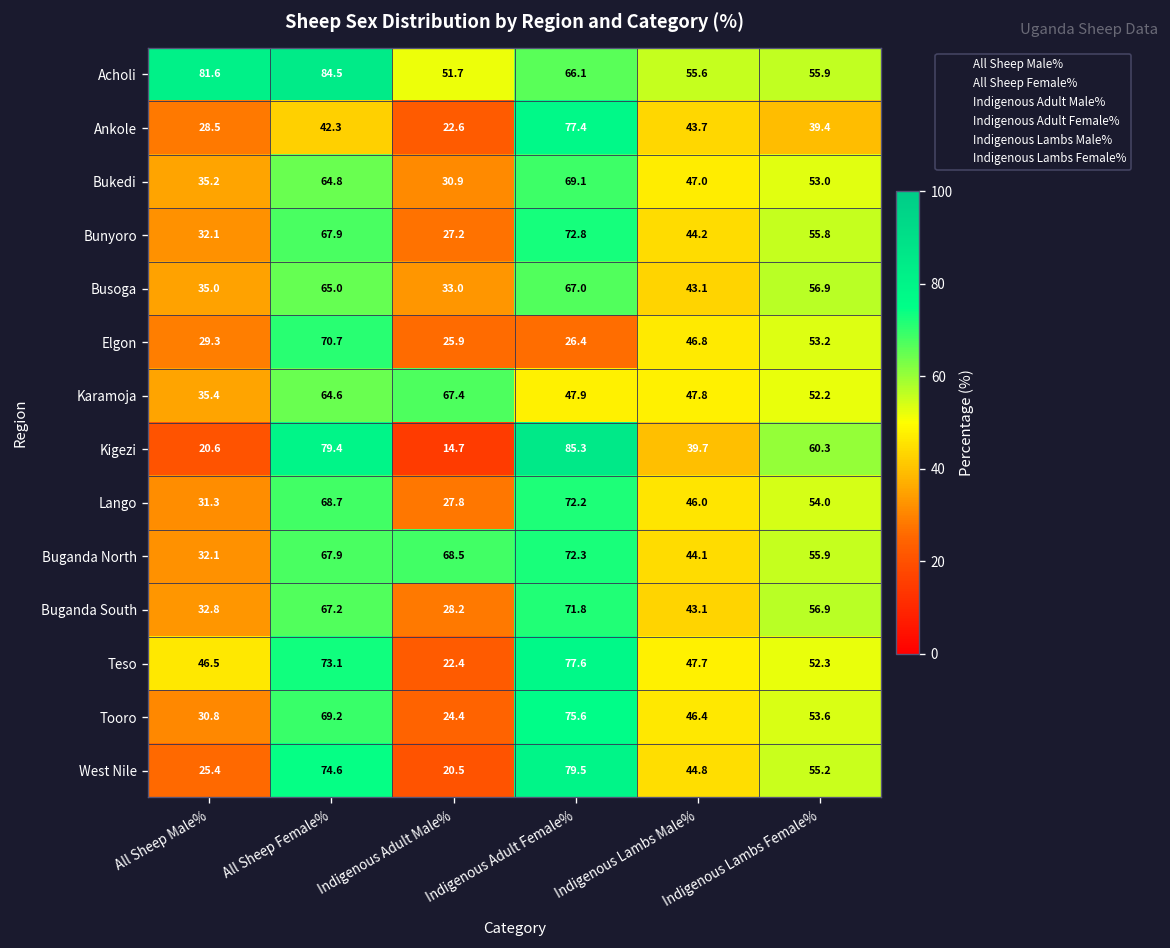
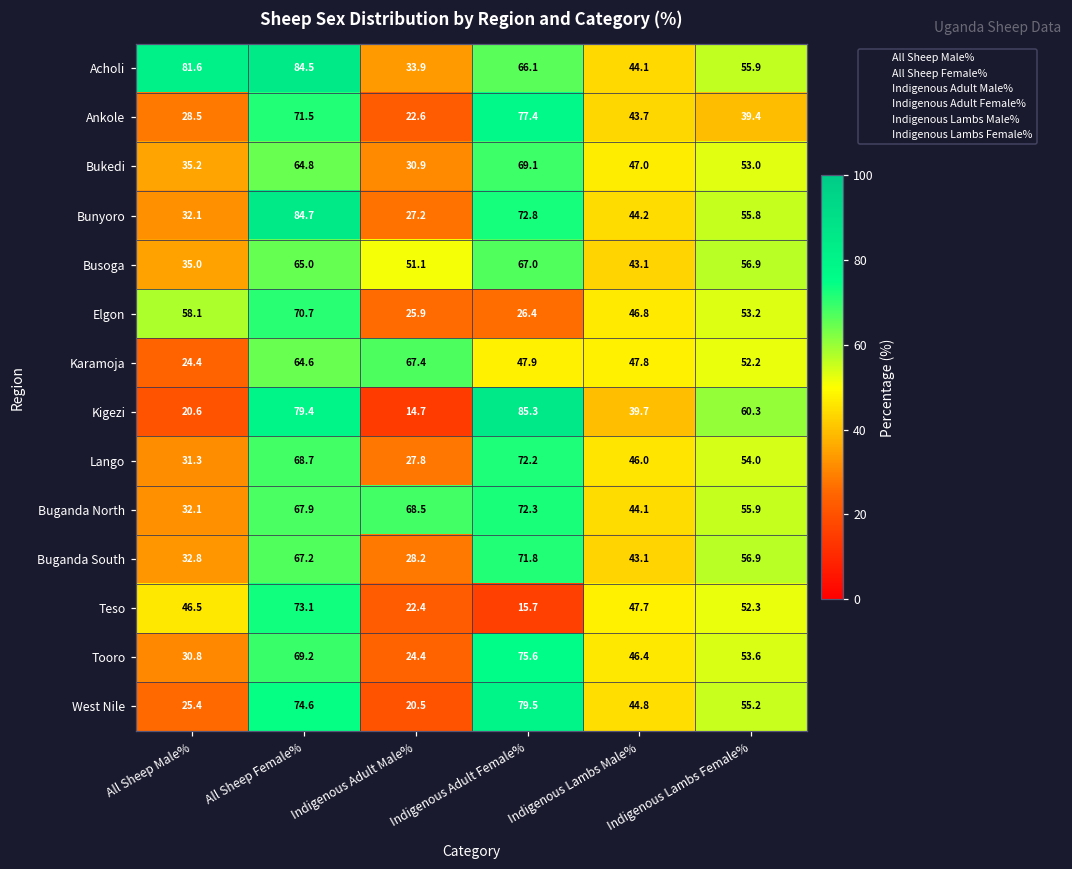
  {
    "Acholi": {
      "All Sheep Male%": 81.6,
      "All Sheep Female%": 84.5,
-     "Indigenous Adult Male%": 51.7,
+     "Indigenous Adult Male%": 33.9,
      "Indigenous Adult Female%": 66.1,
-     "Indigenous Lambs Male%": 55.6,
+     "Indigenous Lambs Male%": 44.1,
      "Indigenous Lambs Female%": 55.9
    },
    "Ankole": {
      "All Sheep Male%": 28.5,
-     "All Sheep Female%": 42.3,
+     "All Sheep Female%": 71.5,
      "Indigenous Adult Male%": 22.6,
      "Indigenous Adult Female%": 77.4,
      "Indigenous Lambs Male%": 43.7,
      "Indigenous Lambs Female%": 39.4
    },
    "Bukedi": {
      "All Sheep Male%": 35.2,
      "All Sheep Female%": 64.8,
      "Indigenous Adult Male%": 30.9,
      "Indigenous Adult Female%": 69.1,
      "Indigenous Lambs Male%": 47.0,
      "Indigenous Lambs Female%": 53.0
    },
    "Bunyoro": {
      "All Sheep Male%": 32.1,
-     "All Sheep Female%": 67.9,
+     "All Sheep Female%": 84.7,
      "Indigenous Adult Male%": 27.2,
      "Indigenous Adult Female%": 72.8,
      "Indigenous Lambs Male%": 44.2,
      "Indigenous Lambs Female%": 55.8
    },
    "Busoga": {
      "All Sheep Male%": 35.0,
      "All Sheep Female%": 65.0,
-     "Indigenous Adult Male%": 33.0,
+     "Indigenous Adult Male%": 51.1,
      "Indigenous Adult Female%": 67.0,
      "Indigenous Lambs Male%": 43.1,
      "Indigenous Lambs Female%": 56.9
    },
    "Elgon": {
-     "All Sheep Male%": 29.3,
+     "All Sheep Male%": 58.1,
      "All Sheep Female%": 70.7,
      "Indigenous Adult Male%": 25.9,
      "Indigenous Adult Female%": 26.4,
      "Indigenous Lambs Male%": 46.8,
      "Indigenous Lambs Female%": 53.2
    },
    "Karamoja": {
-     "All Sheep Male%": 35.4,
+     "All Sheep Male%": 24.4,
      "All Sheep Female%": 64.6,
      "Indigenous Adult Male%": 67.4,
      "Indigenous Adult Female%": 47.9,
      "Indigenous Lambs Male%": 47.8,
      "Indigenous Lambs Female%": 52.2
    },
    "Kigezi": {
      "All Sheep Male%": 20.6,
      "All Sheep Female%": 79.4,
      "Indigenous Adult Male%": 14.7,
      "Indigenous Adult Female%": 85.3,
      "Indigenous Lambs Male%": 39.7,
      "Indigenous Lambs Female%": 60.3
    },
    "Lango": {
      "All Sheep Male%": 31.3,
      "All Sheep Female%": 68.7,
      "Indigenous Adult Male%": 27.8,
      "Indigenous Adult Female%": 72.2,
      "Indigenous Lambs Male%": 46.0,
      "Indigenous Lambs Female%": 54.0
    },
    "Buganda North": {
      "All Sheep Male%": 32.1,
      "All Sheep Female%": 67.9,
      "Indigenous Adult Male%": 68.5,
      "Indigenous Adult Female%": 72.3,
      "Indigenous Lambs Male%": 44.1,
      "Indigenous Lambs Female%": 55.9
    },
    "Buganda South": {
      "All Sheep Male%": 32.8,
      "All Sheep Female%": 67.2,
      "Indigenous Adult Male%": 28.2,
      "Indigenous Adult Female%": 71.8,
      "Indigenous Lambs Male%": 43.1,
      "Indigenous Lambs Female%": 56.9
    },
    "Teso": {
      "All Sheep Male%": 46.5,
      "All Sheep Female%": 73.1,
      "Indigenous Adult Male%": 22.4,
-     "Indigenous Adult Female%": 77.6,
+     "Indigenous Adult Female%": 15.7,
      "Indigenous Lambs Male%": 47.7,
      "Indigenous Lambs Female%": 52.3
    },
    "Tooro": {
      "All Sheep Male%": 30.8,
      "All Sheep Female%": 69.2,
      "Indigenous Adult Male%": 24.4,
      "Indigenous Adult Female%": 75.6,
      "Indigenous Lambs Male%": 46.4,
      "Indigenous Lambs Female%": 53.6
    },
    "West Nile": {
      "All Sheep Male%": 25.4,
      "All Sheep Female%": 74.6,
      "Indigenous Adult Male%": 20.5,
      "Indigenous Adult Female%": 79.5,
      "Indigenous Lambs Male%": 44.8,
      "Indigenous Lambs Female%": 55.2
    }
  }
